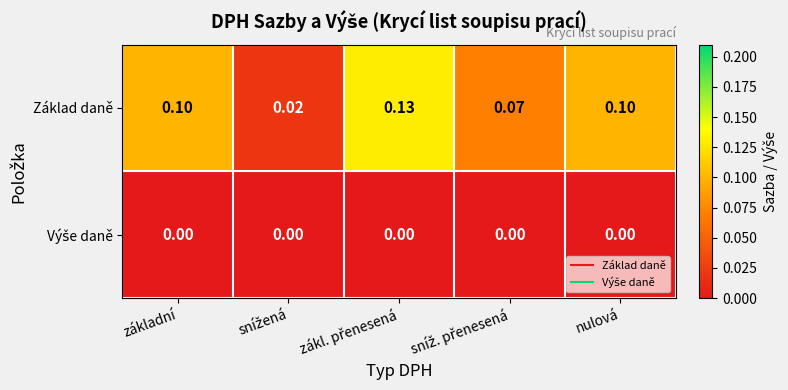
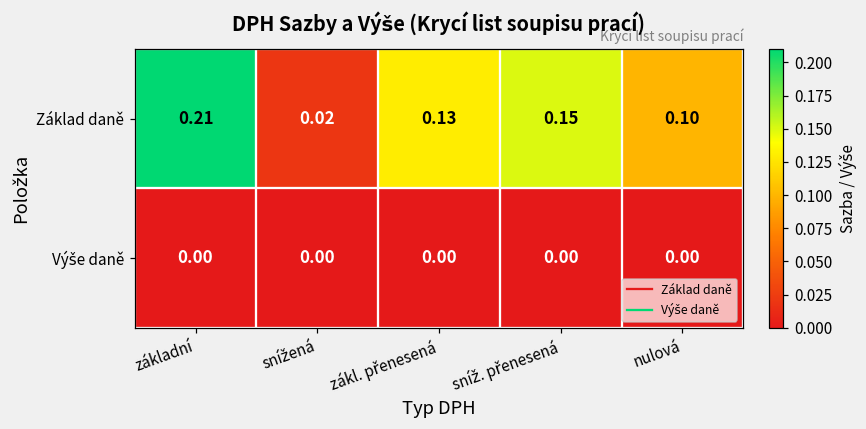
  {
    "Základ daně": {
-     "základní": 0.10,
+     "základní": 0.21,
      "snížená": 0.02,
      "zákl. přenesená": 0.13,
-     "sníž. přenesená": 0.07,
+     "sníž. přenesená": 0.15,
      "nulová": 0.10
    },
    "Výše daně": {
      "základní": 0.00,
      "snížená": 0.00,
      "zákl. přenesená": 0.00,
      "sníž. přenesená": 0.00,
      "nulová": 0.00
    }
  }
